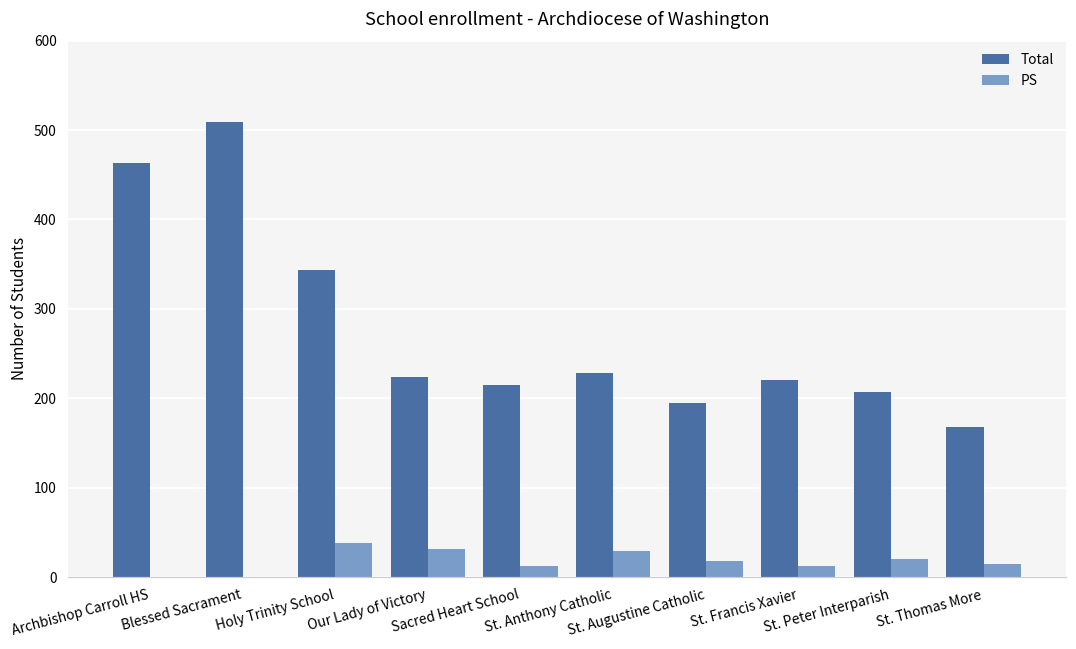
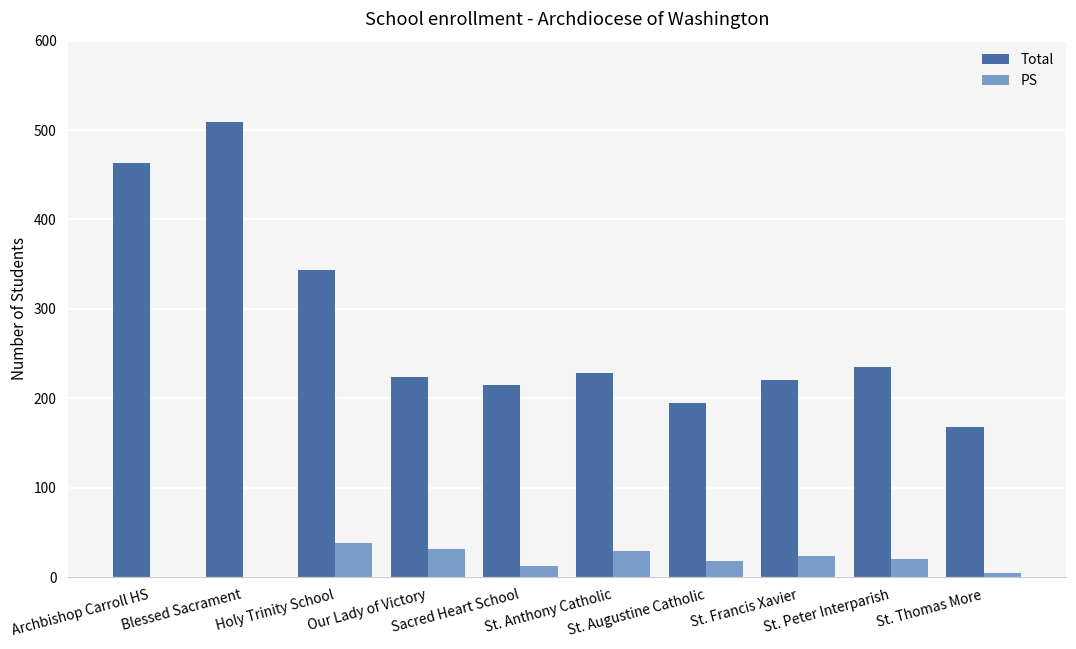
  {
    "Total": {
      "Archbishop Carroll HS": 460,
      "Blessed Sacrament": 510,
      "Holy Trinity School": 340,
      "Our Lady of Victory": 220,
      "Sacred Heart School": 220,
      "St. Anthony Catholic": 230,
      "St. Augustine Catholic": 200,
      "St. Francis Xavier": 220,
-     "St. Peter Interparish": 210,
+     "St. Peter Interparish": 240,
      "St. Thomas More": 170
    },
    "PS": {
      "Archbishop Carroll HS": 0,
      "Blessed Sacrament": 0,
      "Holy Trinity School": 40,
      "Our Lady of Victory": 30,
      "Sacred Heart School": 10,
      "St. Anthony Catholic": 30,
      "St. Augustine Catholic": 20,
-     "St. Francis Xavier": 10,
+     "St. Francis Xavier": 20,
      "St. Peter Interparish": 20,
-     "St. Thomas More": 20
+     "St. Thomas More": 10
    }
  }
